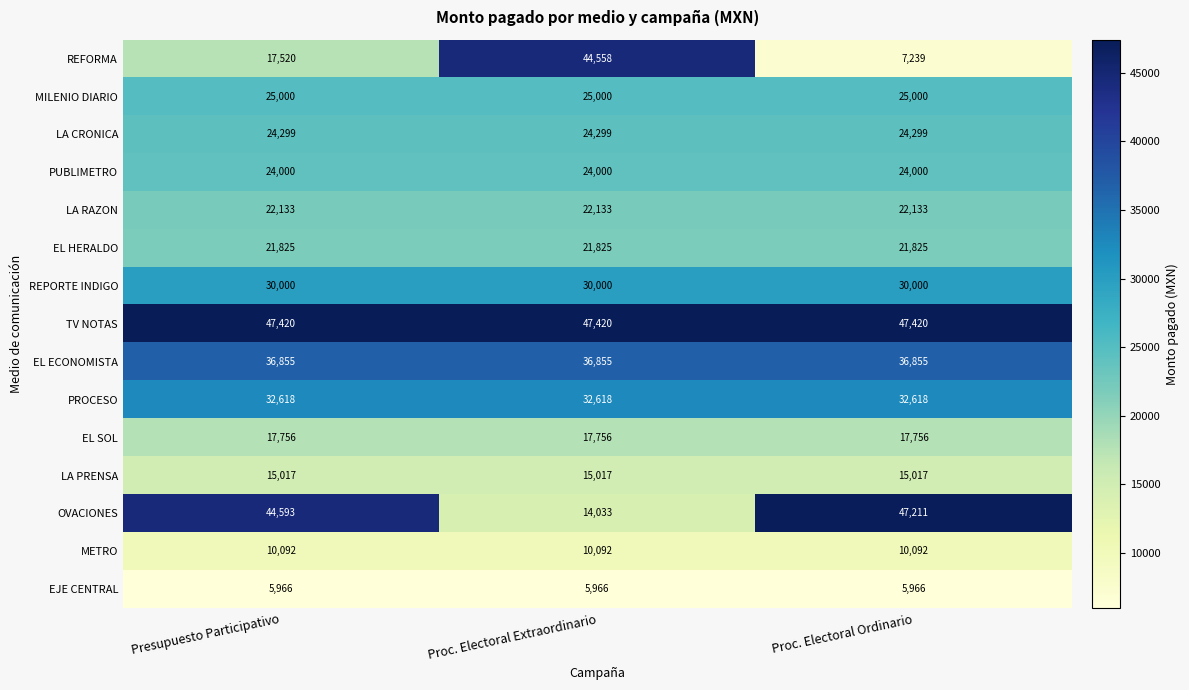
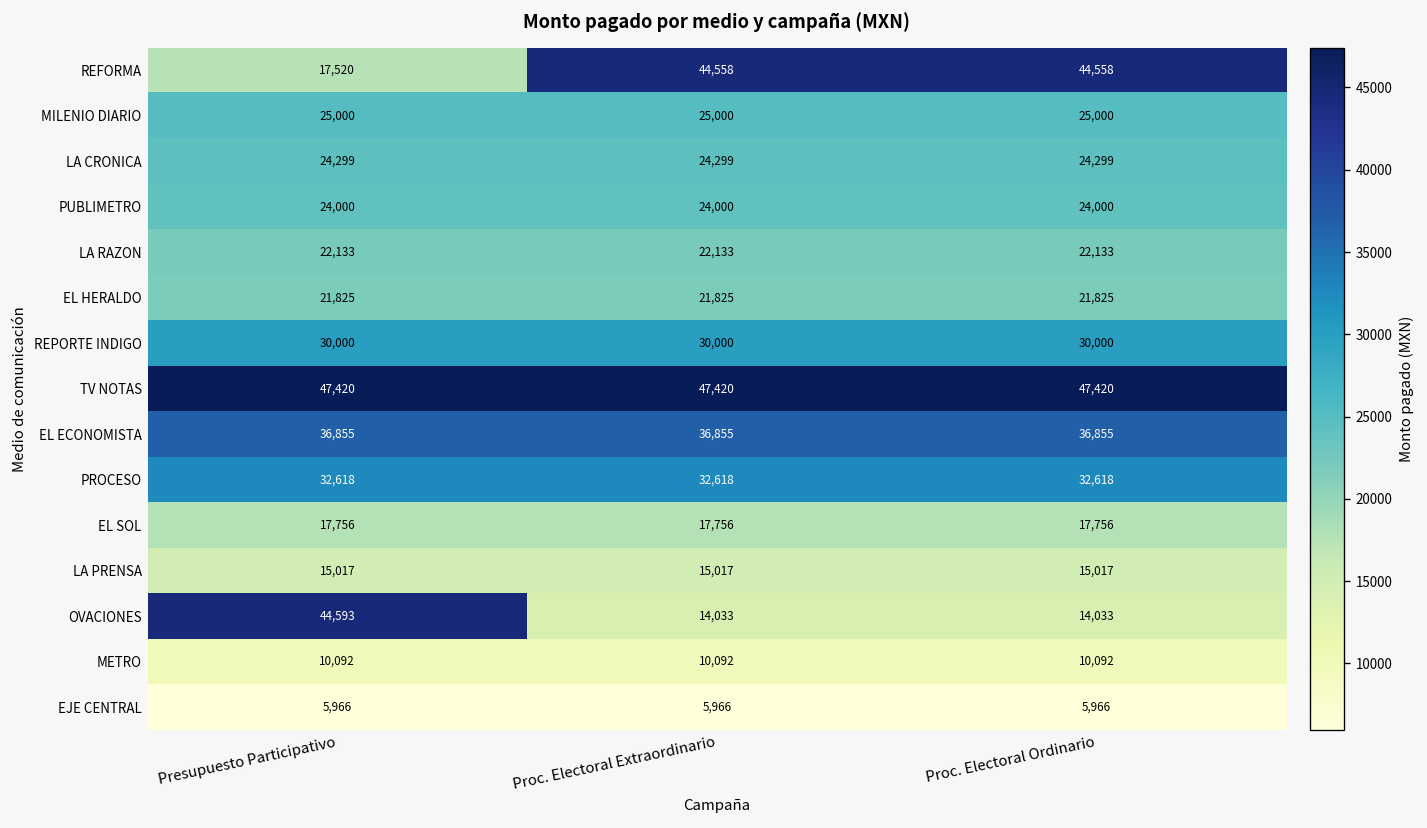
  {
    "REFORMA": {
      "Presupuesto Participativo": "17,520",
      "Proc. Electoral Extraordinario": "44,558",
-     "Proc. Electoral Ordinario": "7,239"
+     "Proc. Electoral Ordinario": "44,558"
    },
    "MILENIO DIARIO": {
      "Presupuesto Participativo": "25,000",
      "Proc. Electoral Extraordinario": "25,000",
      "Proc. Electoral Ordinario": "25,000"
    },
    "LA CRONICA": {
      "Presupuesto Participativo": "24,299",
      "Proc. Electoral Extraordinario": "24,299",
      "Proc. Electoral Ordinario": "24,299"
    },
    "PUBLIMETRO": {
      "Presupuesto Participativo": "24,000",
      "Proc. Electoral Extraordinario": "24,000",
      "Proc. Electoral Ordinario": "24,000"
    },
    "LA RAZON": {
      "Presupuesto Participativo": "22,133",
      "Proc. Electoral Extraordinario": "22,133",
      "Proc. Electoral Ordinario": "22,133"
    },
    "EL HERALDO": {
      "Presupuesto Participativo": "21,825",
      "Proc. Electoral Extraordinario": "21,825",
      "Proc. Electoral Ordinario": "21,825"
    },
    "REPORTE INDIGO": {
      "Presupuesto Participativo": "30,000",
      "Proc. Electoral Extraordinario": "30,000",
      "Proc. Electoral Ordinario": "30,000"
    },
    "TV NOTAS": {
      "Presupuesto Participativo": "47,420",
      "Proc. Electoral Extraordinario": "47,420",
      "Proc. Electoral Ordinario": "47,420"
    },
    "EL ECONOMISTA": {
      "Presupuesto Participativo": "36,855",
      "Proc. Electoral Extraordinario": "36,855",
      "Proc. Electoral Ordinario": "36,855"
    },
    "PROCESO": {
      "Presupuesto Participativo": "32,618",
      "Proc. Electoral Extraordinario": "32,618",
      "Proc. Electoral Ordinario": "32,618"
    },
    "EL SOL": {
      "Presupuesto Participativo": "17,756",
      "Proc. Electoral Extraordinario": "17,756",
      "Proc. Electoral Ordinario": "17,756"
    },
    "LA PRENSA": {
      "Presupuesto Participativo": "15,017",
      "Proc. Electoral Extraordinario": "15,017",
      "Proc. Electoral Ordinario": "15,017"
    },
    "OVACIONES": {
      "Presupuesto Participativo": "44,593",
      "Proc. Electoral Extraordinario": "14,033",
-     "Proc. Electoral Ordinario": "47,211"
+     "Proc. Electoral Ordinario": "14,033"
    },
    "METRO": {
      "Presupuesto Participativo": "10,092",
      "Proc. Electoral Extraordinario": "10,092",
      "Proc. Electoral Ordinario": "10,092"
    },
    "EJE CENTRAL": {
      "Presupuesto Participativo": "5,966",
      "Proc. Electoral Extraordinario": "5,966",
      "Proc. Electoral Ordinario": "5,966"
    }
  }
